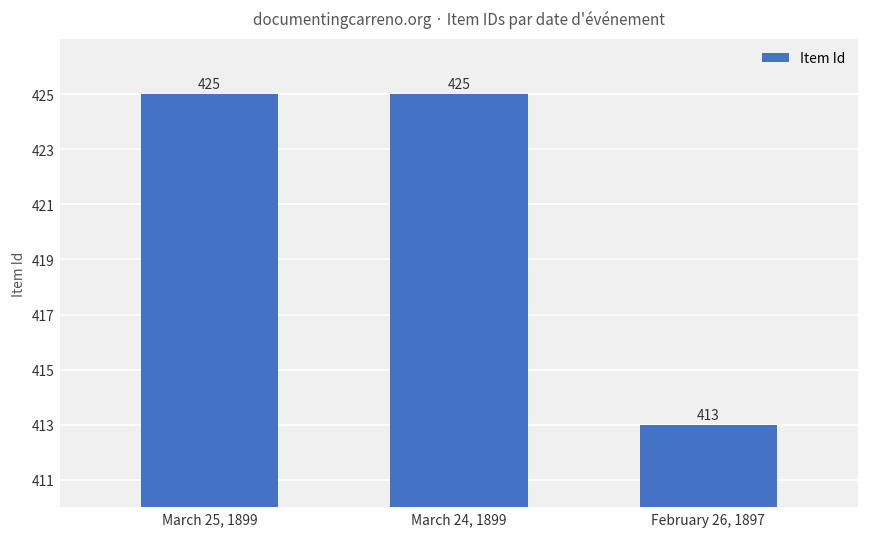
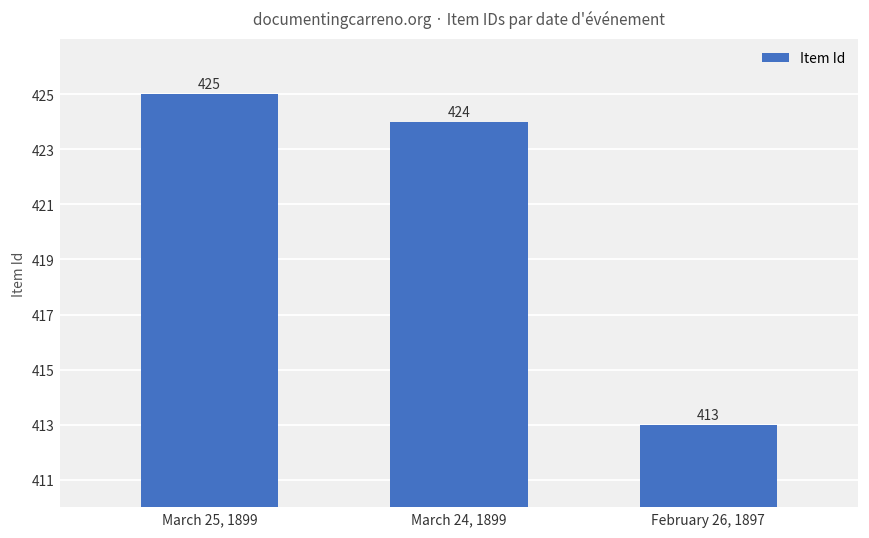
  {
    "March 25, 1899": 425,
-   "March 24, 1899": 425,
+   "March 24, 1899": 424,
    "February 26, 1897": 413
  }
